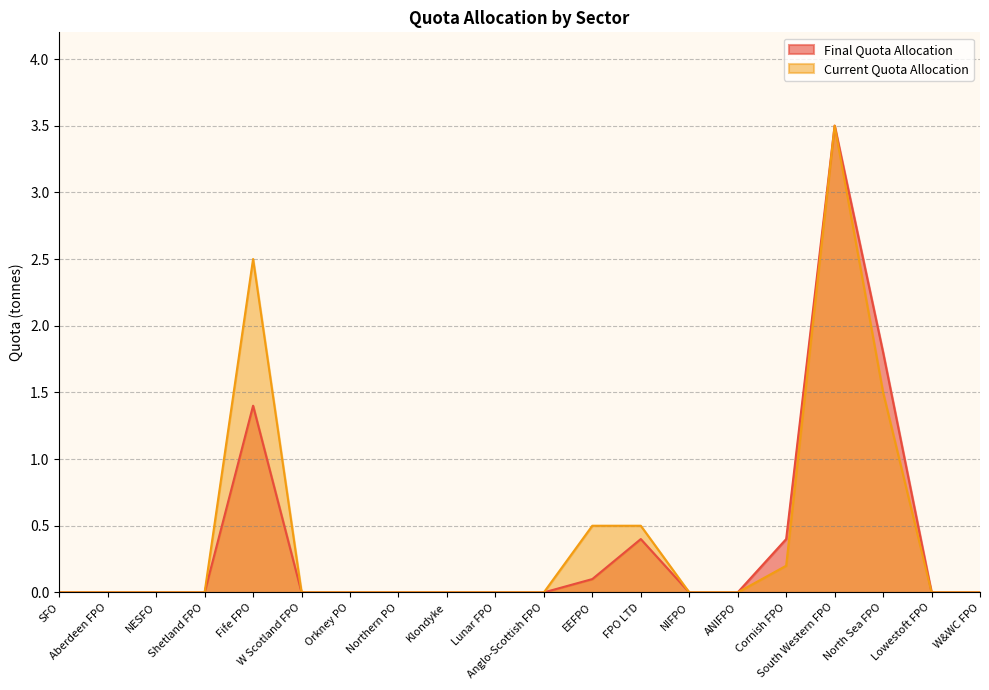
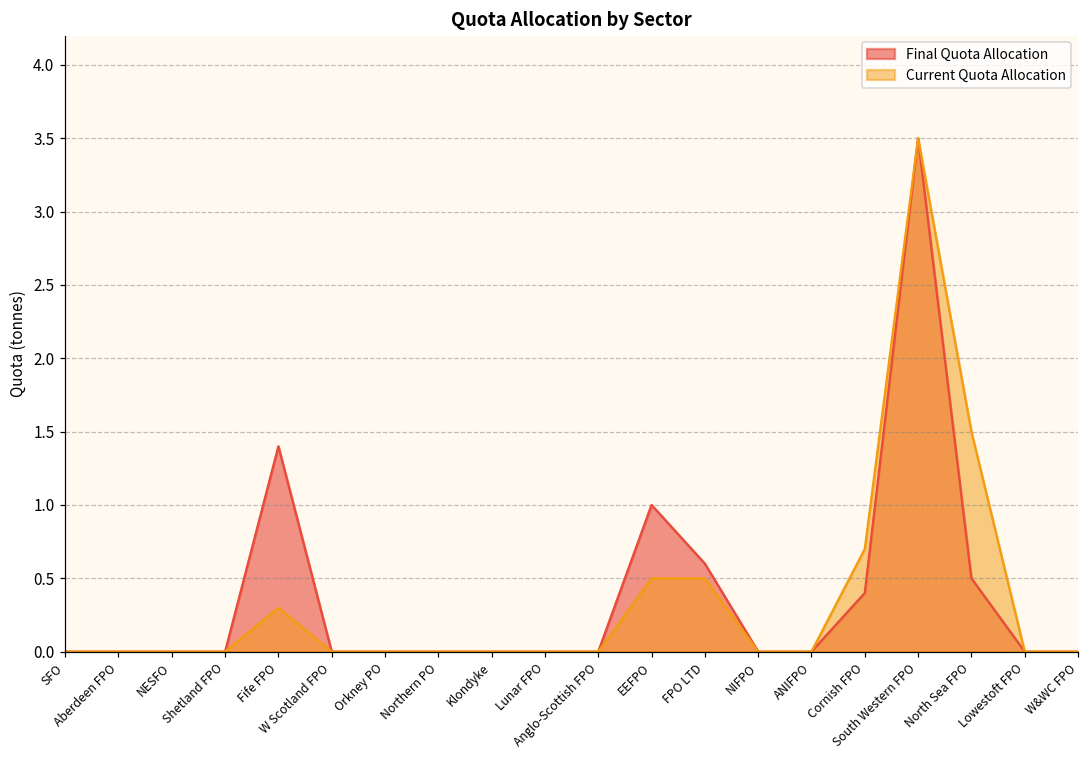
  {
    "Final Quota Allocation": {
      "Fife FPO": 1.4,
-     "EEFPO": 0.1,
-     "FPO LTD": 0.4,
+     "EEFPO": 1.0,
+     "FPO LTD": 0.6,
      "Cornish FPO": 0.4,
-     "North Sea FPO": 1.8
+     "North Sea FPO": 0.5
    },
    "Current Quota Allocation": {
-     "Fife FPO": 2.5,
+     "Fife FPO": 0.3,
      "EEFPO": 0.5,
      "FPO LTD": 0.5,
-     "Cornish FPO": 0.2,
+     "Cornish FPO": 0.7,
      "North Sea FPO": 1.5
    }
  }
